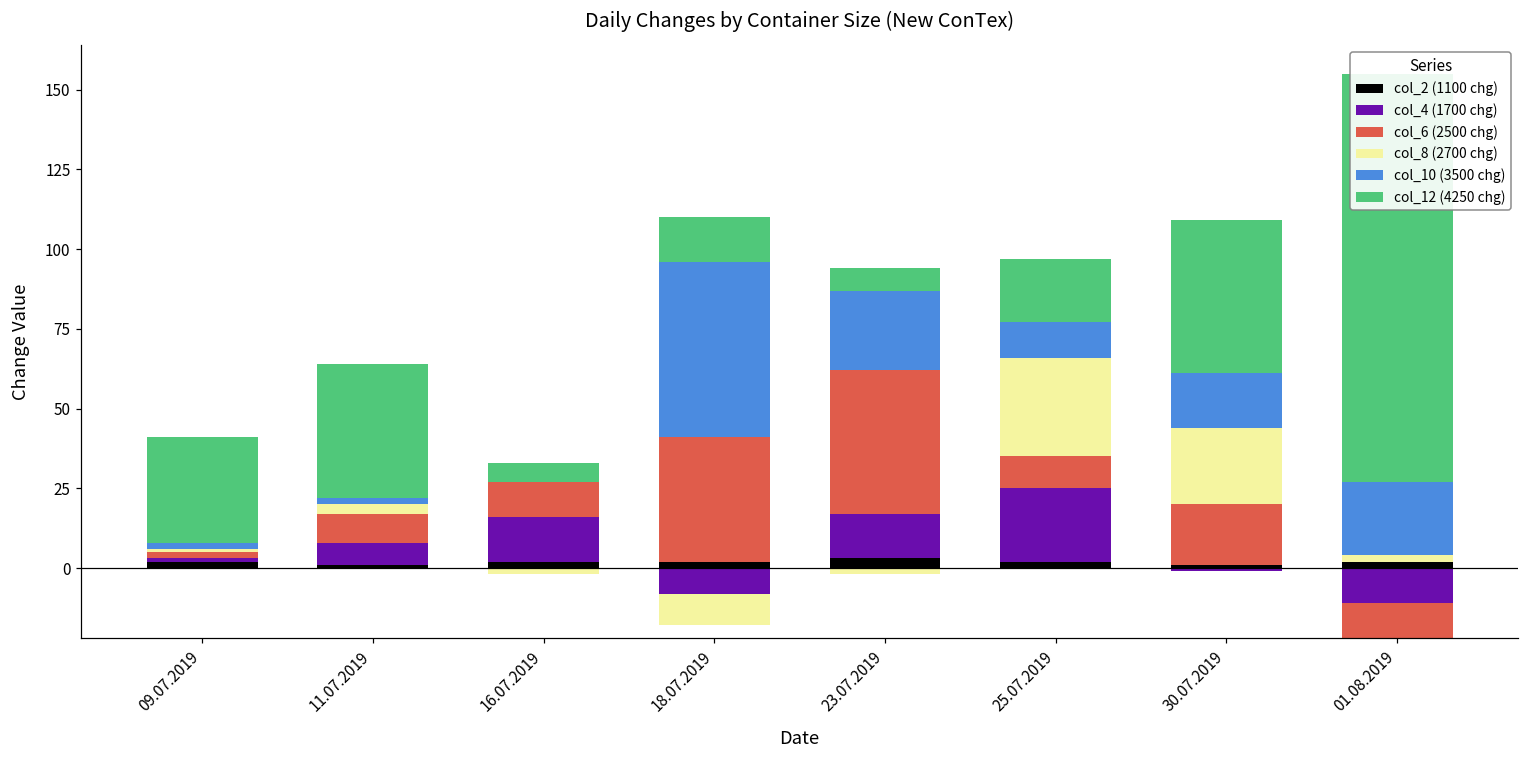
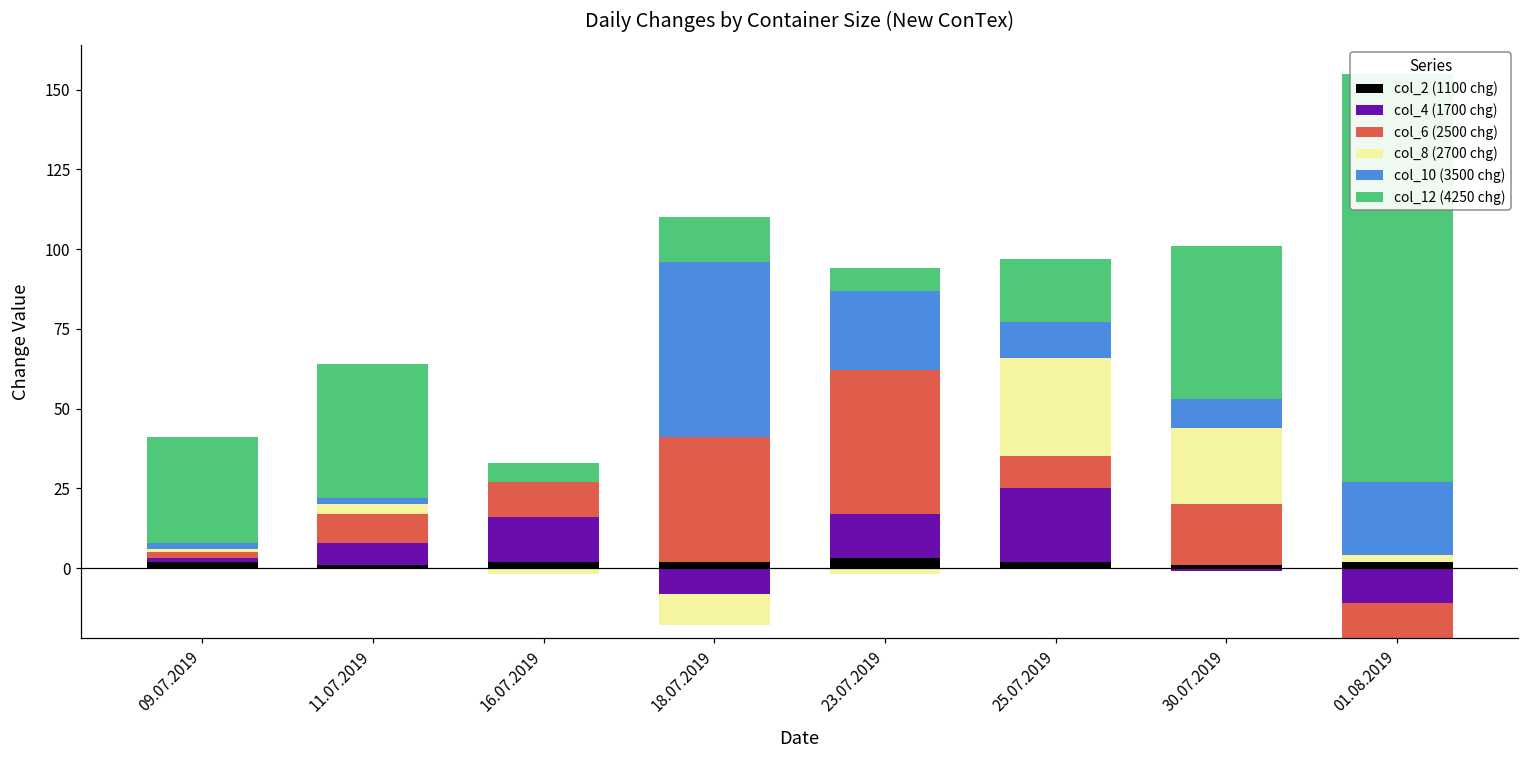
  {
    "col_10 (3500 chg)": {
      "09.07.2019": 2,
      "11.07.2019": 2,
      "16.07.2019": 0,
      "18.07.2019": 55,
      "23.07.2019": 25,
      "25.07.2019": 11,
-     "30.07.2019": 17,
+     "30.07.2019": 9,
      "01.08.2019": 23
    },
    "col_12 (4250 chg)": {
      "09.07.2019": 33,
      "11.07.2019": 42,
      "16.07.2019": 6,
      "18.07.2019": 14,
      "23.07.2019": 7,
      "25.07.2019": 20,
      "30.07.2019": 48
    }
  }
